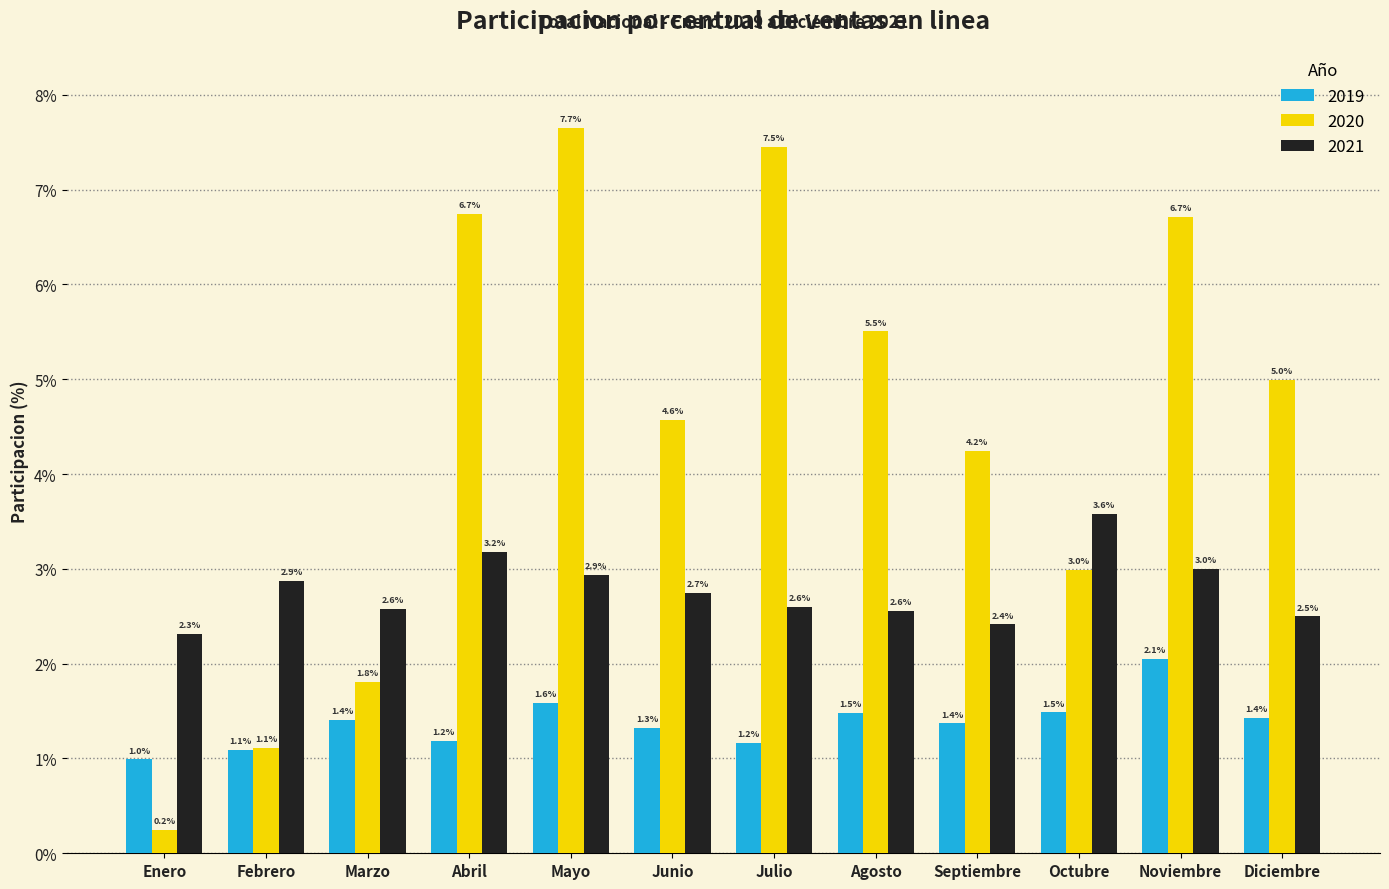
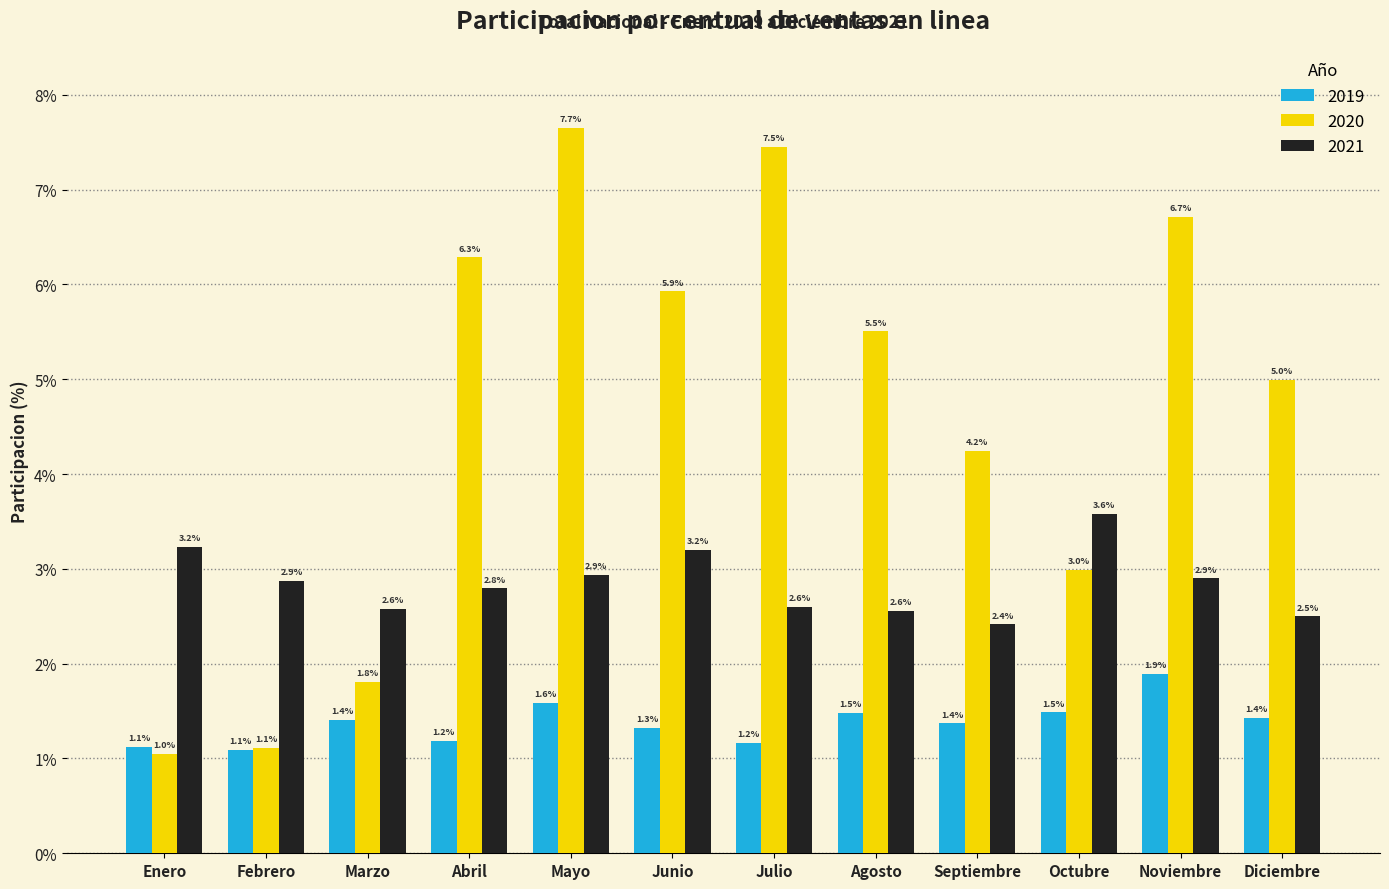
  {
    "2019": {
-     "Enero": "1.0%",
+     "Enero": "1.1%",
      "Febrero": "1.1%",
      "Marzo": "1.4%",
      "Abril": "1.2%",
      "Mayo": "1.6%",
      "Junio": "1.3%",
      "Julio": "1.2%",
      "Agosto": "1.5%",
      "Septiembre": "1.4%",
      "Octubre": "1.5%",
-     "Noviembre": "2.1%",
+     "Noviembre": "1.9%",
      "Diciembre": "1.4%"
    },
    "2020": {
-     "Enero": "0.2%",
+     "Enero": "1.0%",
      "Febrero": "1.1%",
      "Marzo": "1.8%",
-     "Abril": "6.7%",
+     "Abril": "6.3%",
      "Mayo": "7.7%",
-     "Junio": "4.6%",
+     "Junio": "5.9%",
      "Julio": "7.5%",
      "Agosto": "5.5%",
      "Septiembre": "4.2%",
      "Octubre": "3.0%",
      "Noviembre": "6.7%",
      "Diciembre": "5.0%"
    },
    "2021": {
-     "Enero": "2.3%",
+     "Enero": "3.2%",
      "Febrero": "2.9%",
      "Marzo": "2.6%",
-     "Abril": "3.2%",
+     "Abril": "2.8%",
      "Mayo": "2.9%",
-     "Junio": "2.7%",
+     "Junio": "3.2%",
      "Julio": "2.6%",
      "Agosto": "2.6%",
      "Septiembre": "2.4%",
      "Octubre": "3.6%",
-     "Noviembre": "3.0%",
+     "Noviembre": "2.9%",
      "Diciembre": "2.5%"
    }
  }
